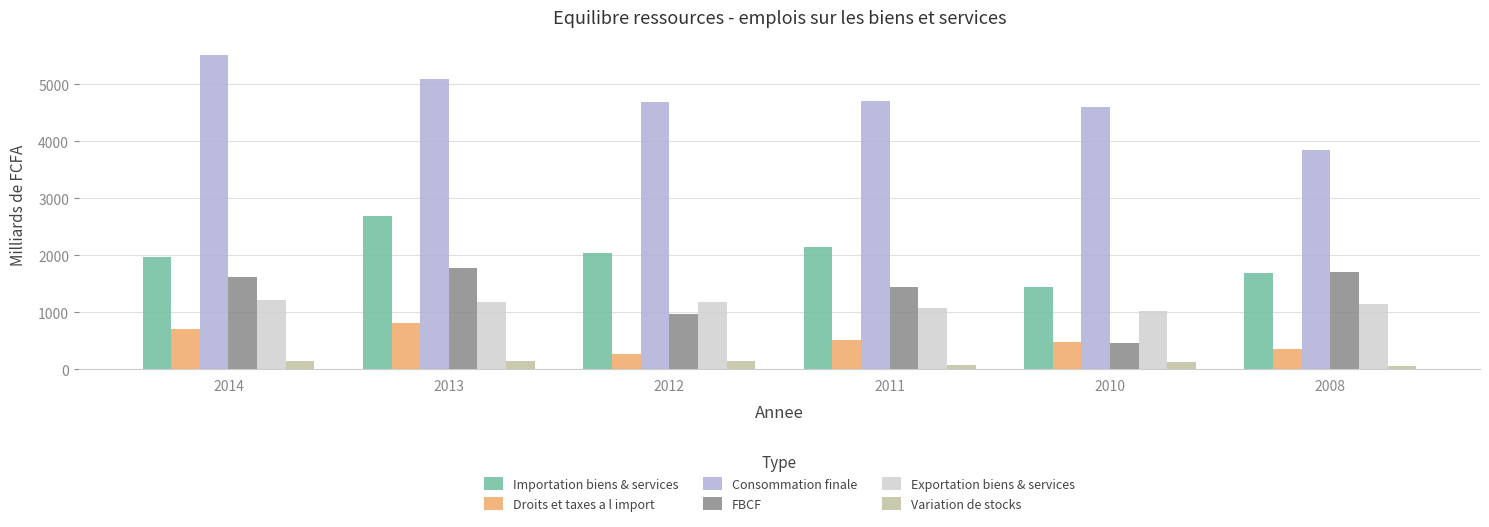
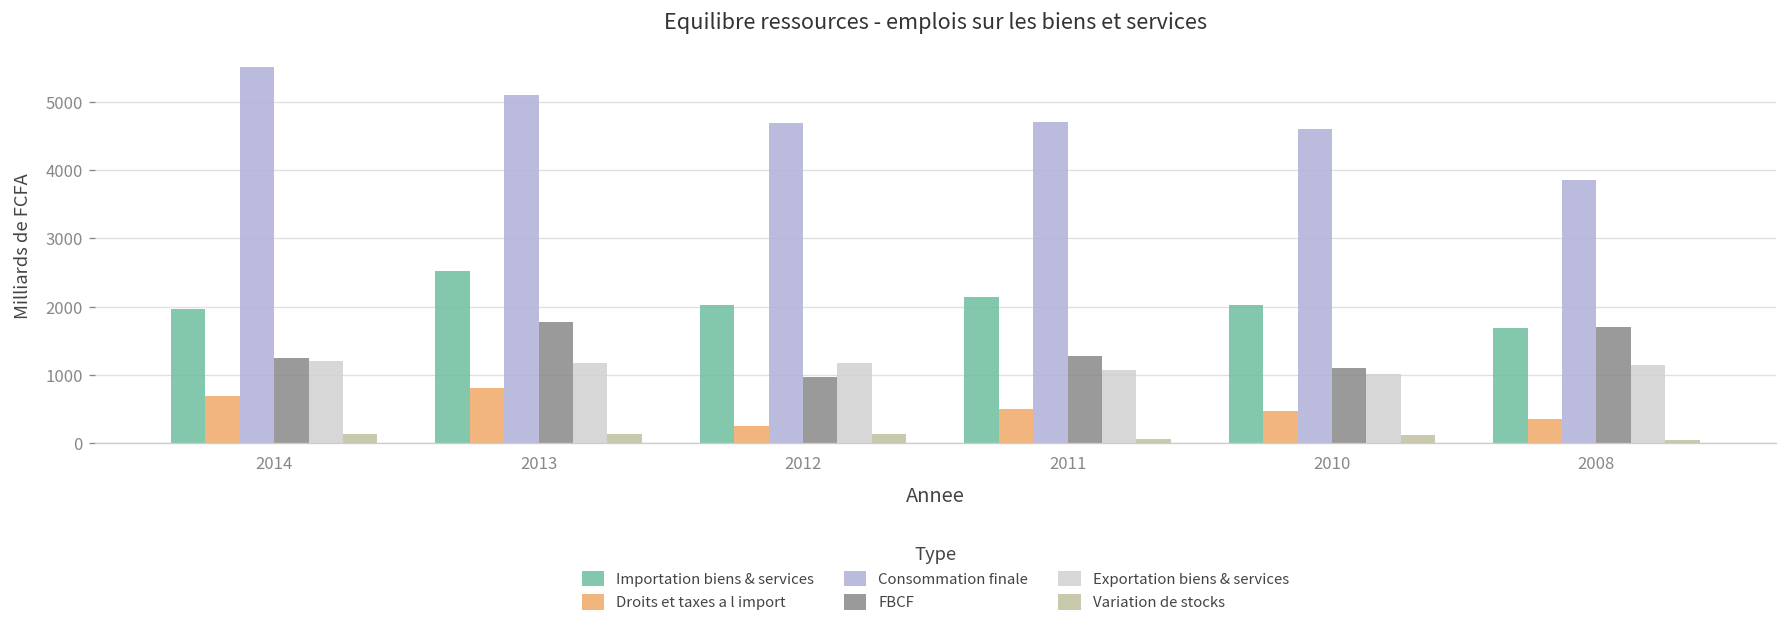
  {
    "Importation biens & services": {
      "2014": 2000,
-     "2013": 2700,
+     "2013": 2500,
      "2012": 2000,
      "2011": 2100,
-     "2010": 1400,
+     "2010": 2000,
      "2008": 1700
    },
    "Droits et taxes a l import": {
      "2014": 700,
      "2013": 800,
      "2012": 300,
      "2011": 500,
      "2010": 500,
      "2008": 400
    },
    "FBCF": {
-     "2014": 1600,
+     "2014": 1200,
      "2013": 1800,
      "2012": 1000,
-     "2011": 1400,
-     "2010": 500,
+     "2011": 1300,
+     "2010": 1100,
      "2008": 1700
    }
  }
